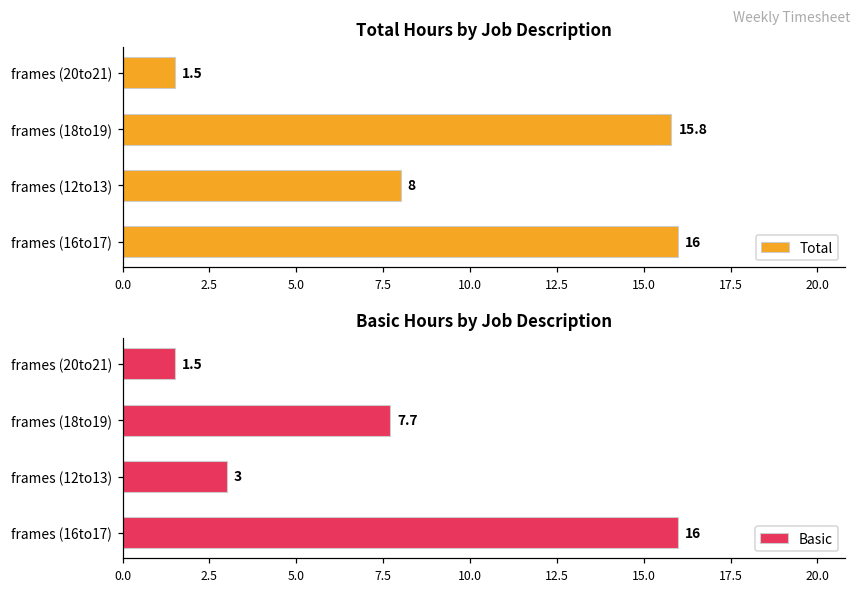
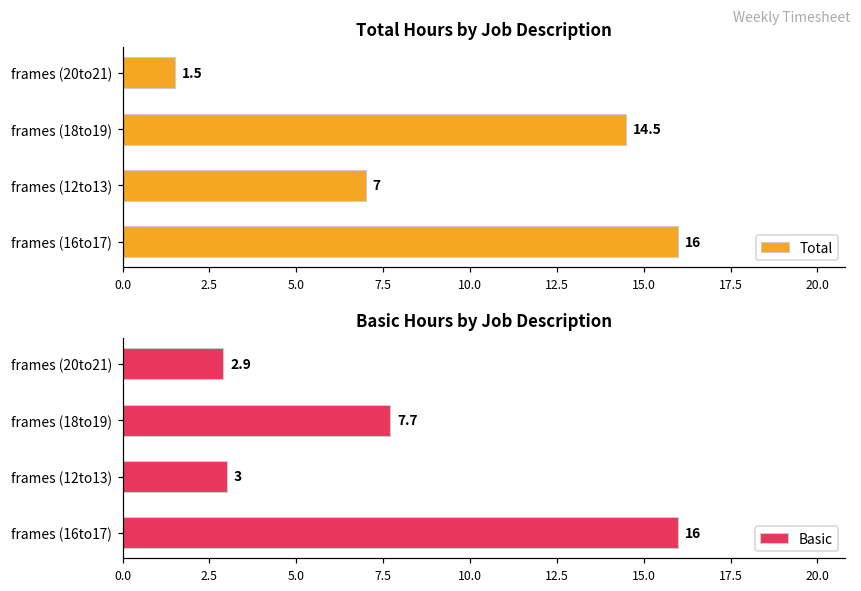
  {
    "Total Hours by Job Description": {
      "frames (20to21)": 1.5,
-     "frames (18to19)": 15.8,
-     "frames (12to13)": 8,
+     "frames (18to19)": 14.5,
+     "frames (12to13)": 7,
      "frames (16to17)": 16
    },
    "Basic Hours by Job Description": {
-     "frames (20to21)": 1.5,
+     "frames (20to21)": 2.9,
      "frames (18to19)": 7.7,
      "frames (12to13)": 3,
      "frames (16to17)": 16
    }
  }
